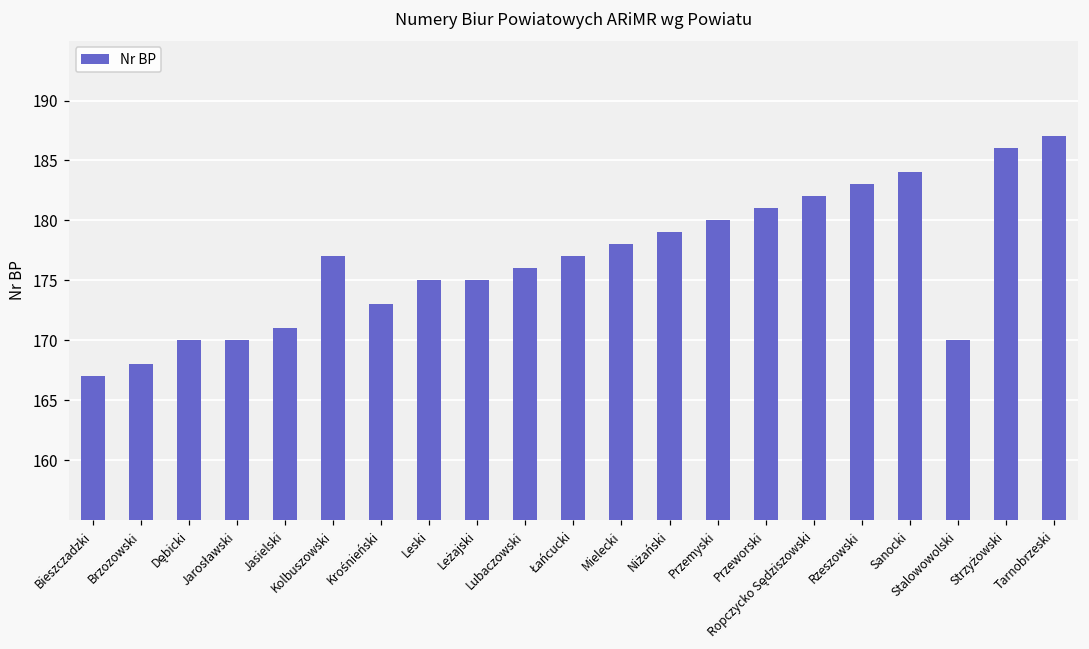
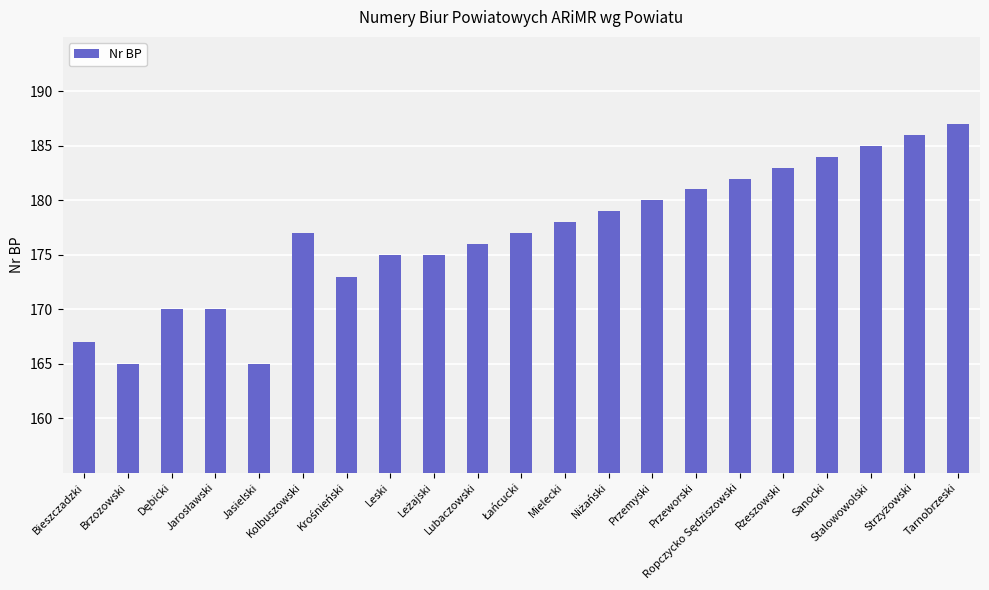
  {
    "Bieszczadzki": 167,
-   "Brzozowski": 168,
+   "Brzozowski": 165,
    "Dębicki": 170,
    "Jarosławski": 170,
-   "Jasielski": 171,
+   "Jasielski": 165,
    "Kolbuszowski": 177,
    "Krośnieński": 173,
    "Leski": 175,
    "Leżajski": 175,
    "Lubaczowski": 176,
    "Łańcucki": 177,
    "Mielecki": 178,
    "Niżański": 179,
    "Przemyski": 180,
    "Przeworski": 181,
    "Ropczycko Sędziszowski": 182,
    "Rzeszowski": 183,
    "Sanocki": 184,
-   "Stalowowolski": 170,
+   "Stalowowolski": 185,
    "Strzyżowski": 186,
    "Tarnobrzeski": 187
  }
